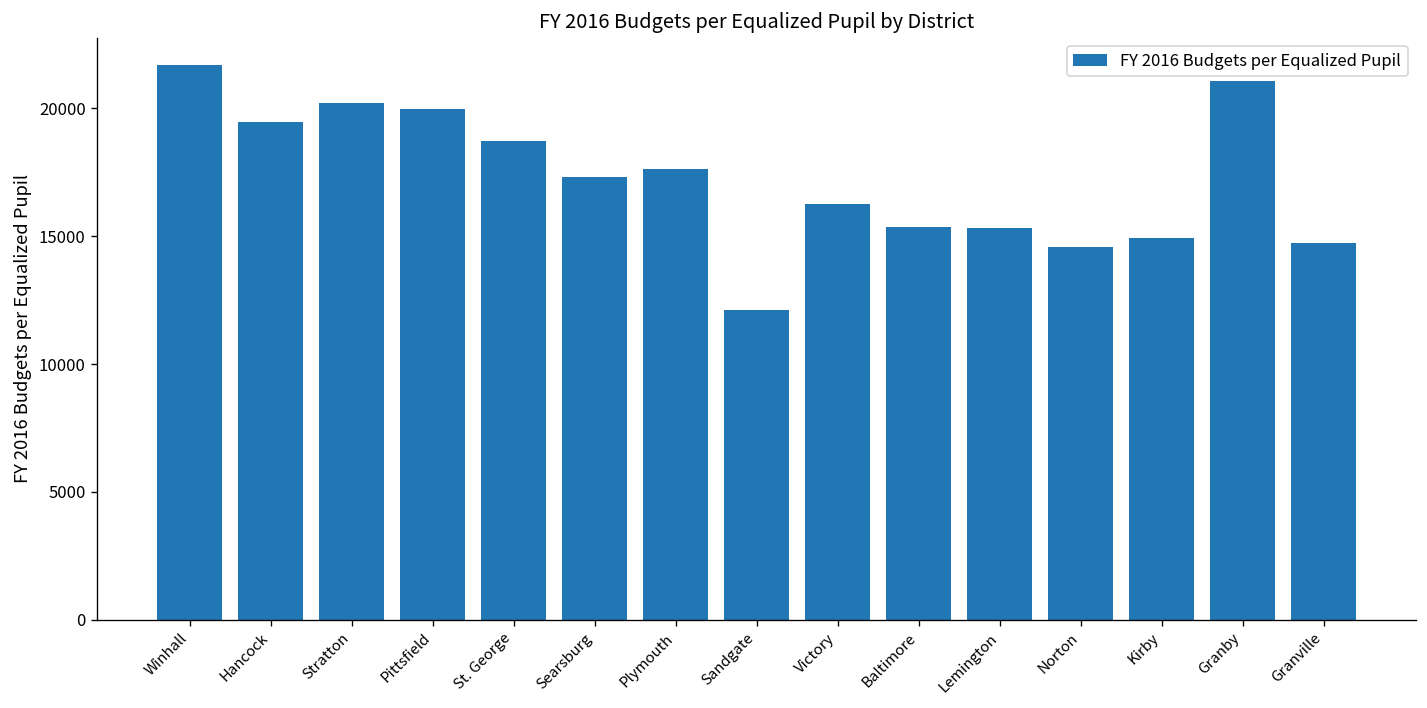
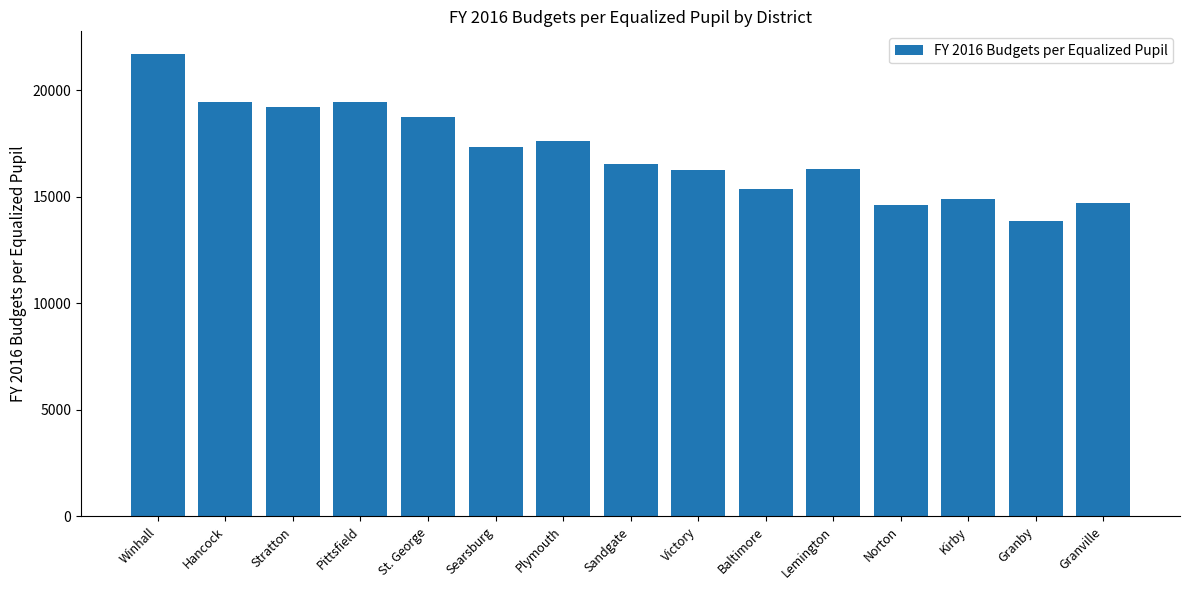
  {
    "Winhall": 21700,
    "Hancock": 19500,
-   "Stratton": 20200,
-   "Pittsfield": 20000,
+   "Stratton": 19200,
+   "Pittsfield": 19500,
    "St. George": 18700,
    "Searsburg": 17300,
    "Plymouth": 17600,
-   "Sandgate": 12100,
+   "Sandgate": 16600,
    "Victory": 16300,
    "Baltimore": 15400,
-   "Lemington": 15300,
+   "Lemington": 16300,
    "Norton": 14600,
    "Kirby": 14900,
-   "Granby": 21100,
+   "Granby": 13900,
    "Granville": 14700
  }
